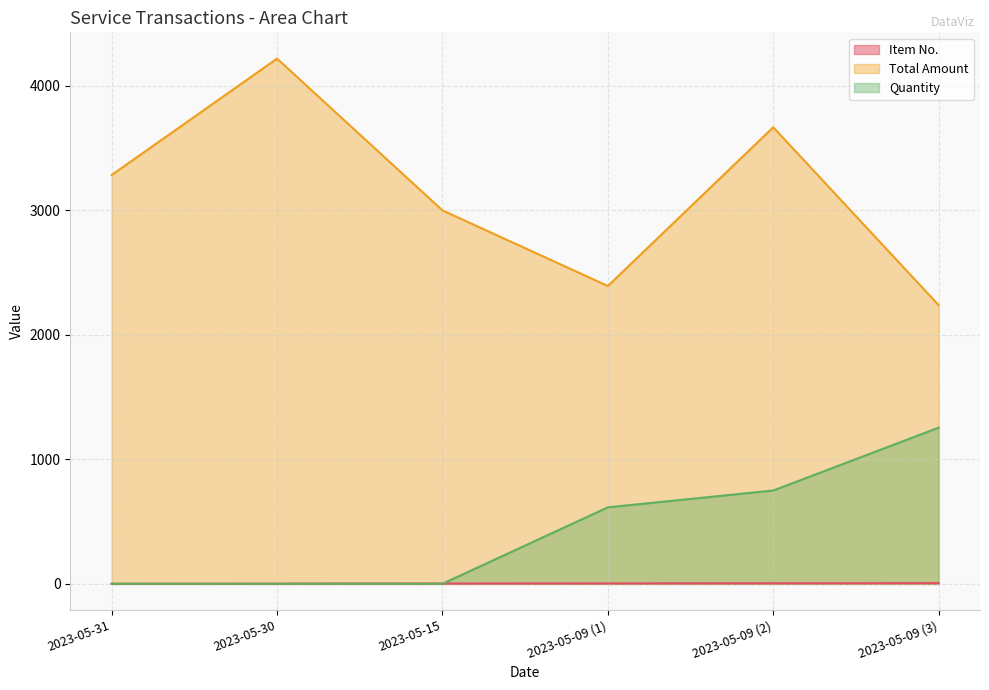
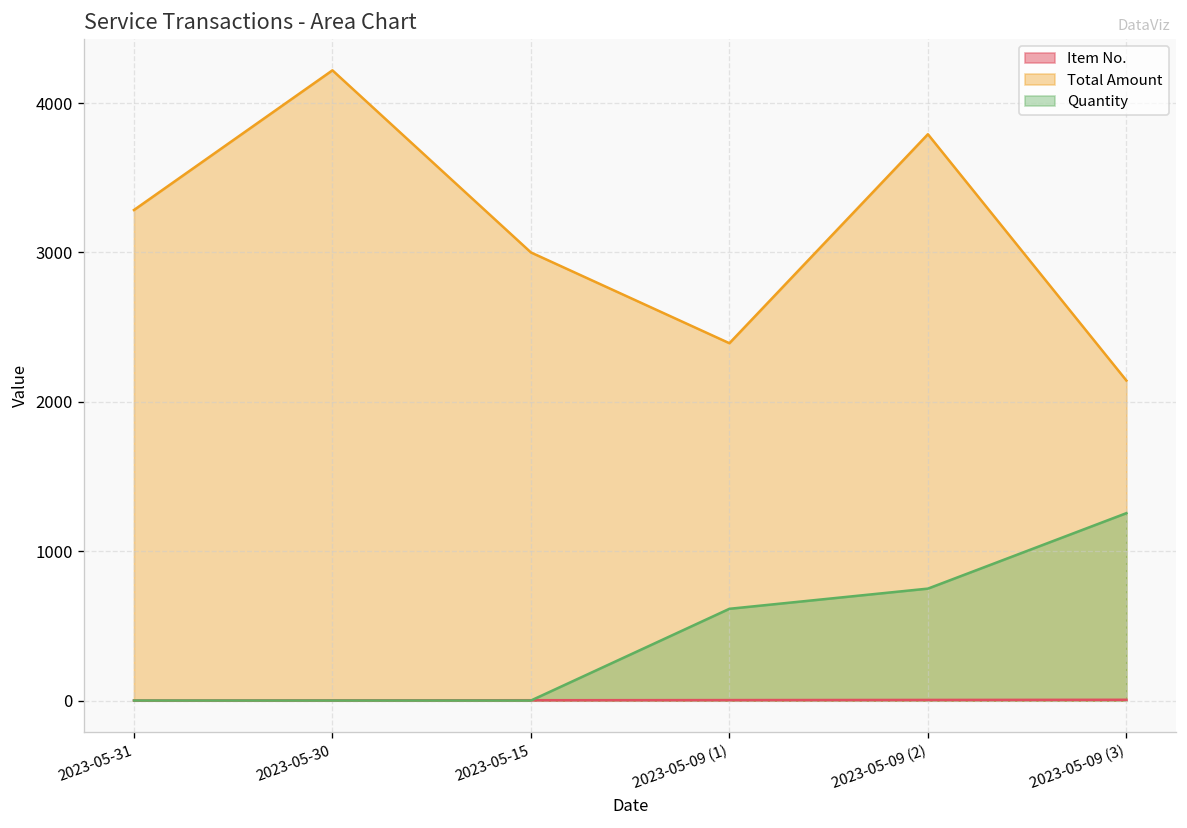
  {
    "Item No.": {
      "2023-05-09 (1)": 0,
      "2023-05-09 (2)": 10,
      "2023-05-09 (3)": 10
    },
    "Total Amount": {
      "2023-05-31": 3280,
      "2023-05-30": 4220,
      "2023-05-15": 3000,
      "2023-05-09 (1)": 2390,
-     "2023-05-09 (2)": 3670,
-     "2023-05-09 (3)": 2240
+     "2023-05-09 (2)": 3790,
+     "2023-05-09 (3)": 2140
    },
    "Quantity": {
      "2023-05-09 (1)": 620,
      "2023-05-09 (2)": 750,
      "2023-05-09 (3)": 1260
    }
  }
